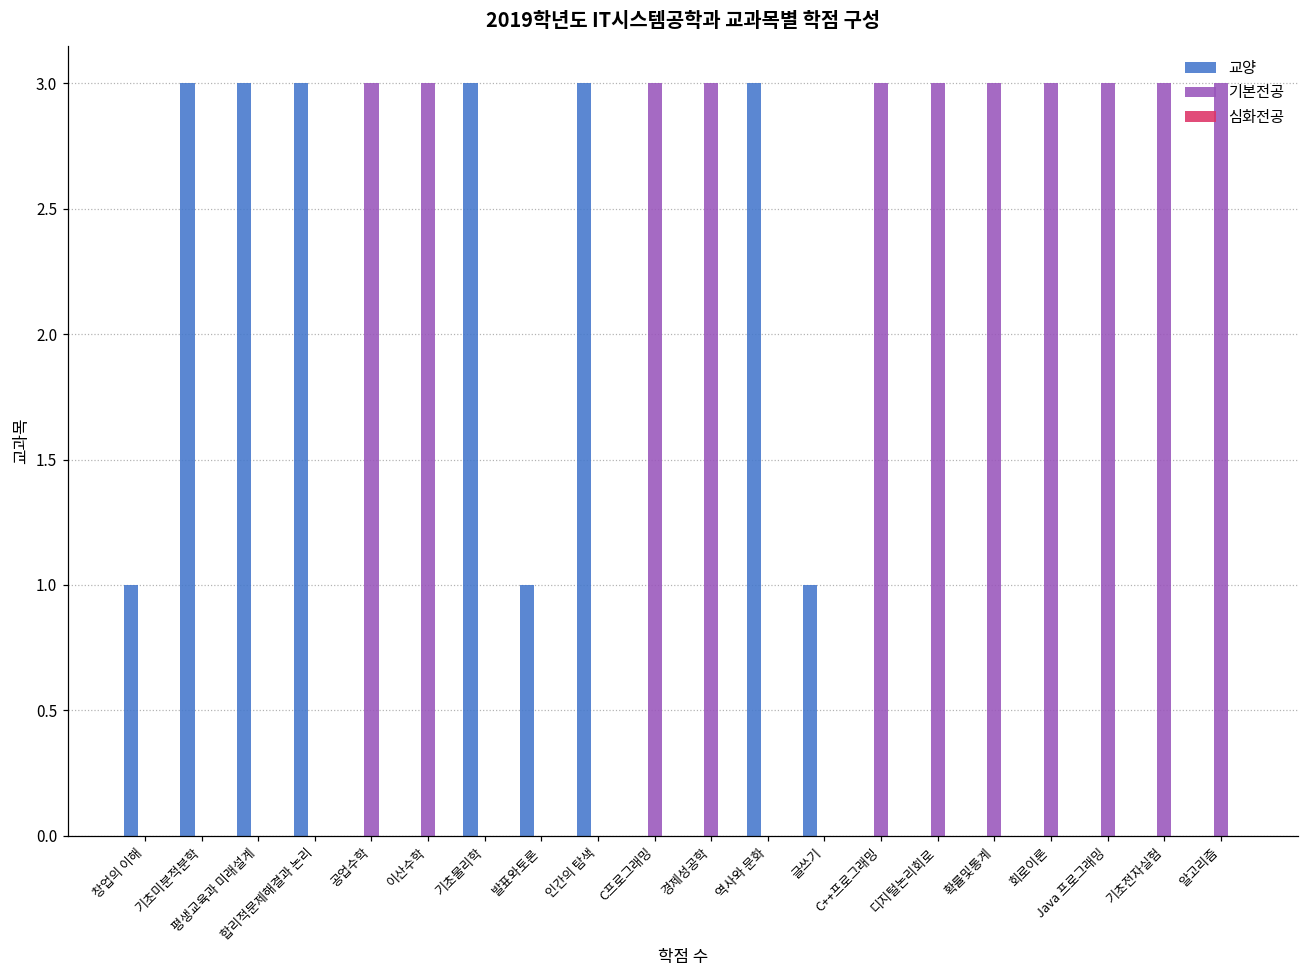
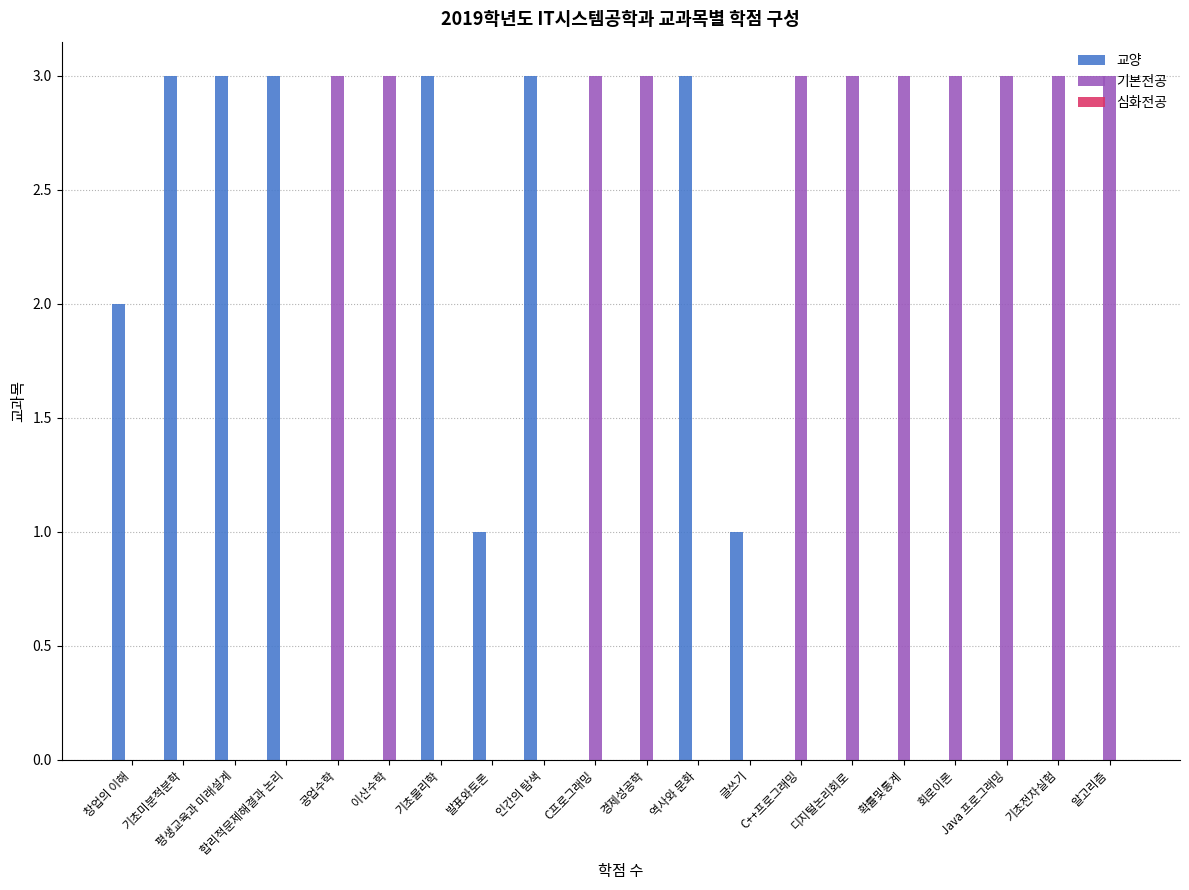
  {
    "교양": {
-     "창업의 이해": 1,
+     "창업의 이해": 2,
      "기초미분적분학": 3,
      "평생교육과 미래설계": 3,
      "합리적문제해결과 논리": 3,
      "공업수학": 0,
      "이산수학": 0,
      "기초물리학": 3,
      "발표와토론": 1,
      "인간의 탐색": 3,
      "C프로그래밍": 0,
      "경제성공학": 0,
      "역사와 문화": 3,
      "글쓰기": 1,
      "C++프로그래밍": 0,
      "디지털논리회로": 0,
      "확률및통계": 0,
      "회로이론": 0,
      "Java 프로그래밍": 0,
      "기초전자실험": 0,
      "알고리즘": 0
    },
    "기본전공": {
      "창업의 이해": 0,
      "기초미분적분학": 0,
      "평생교육과 미래설계": 0,
      "합리적문제해결과 논리": 0,
      "공업수학": 3,
      "이산수학": 3,
      "기초물리학": 0,
      "발표와토론": 0,
      "인간의 탐색": 0,
      "C프로그래밍": 3,
      "경제성공학": 3,
      "역사와 문화": 0,
      "글쓰기": 0,
      "C++프로그래밍": 3,
      "디지털논리회로": 3,
      "확률및통계": 3,
      "회로이론": 3,
      "Java 프로그래밍": 3,
      "기초전자실험": 3,
      "알고리즘": 3
    },
    "심화전공": {
      "창업의 이해": 0,
      "기초미분적분학": 0,
      "평생교육과 미래설계": 0,
      "합리적문제해결과 논리": 0,
      "공업수학": 0,
      "이산수학": 0,
      "기초물리학": 0,
      "발표와토론": 0,
      "인간의 탐색": 0,
      "C프로그래밍": 0,
      "경제성공학": 0,
      "역사와 문화": 0,
      "글쓰기": 0,
      "C++프로그래밍": 0,
      "디지털논리회로": 0,
      "확률및통계": 0,
      "회로이론": 0,
      "Java 프로그래밍": 0,
      "기초전자실험": 0,
      "알고리즘": 0
    }
  }
